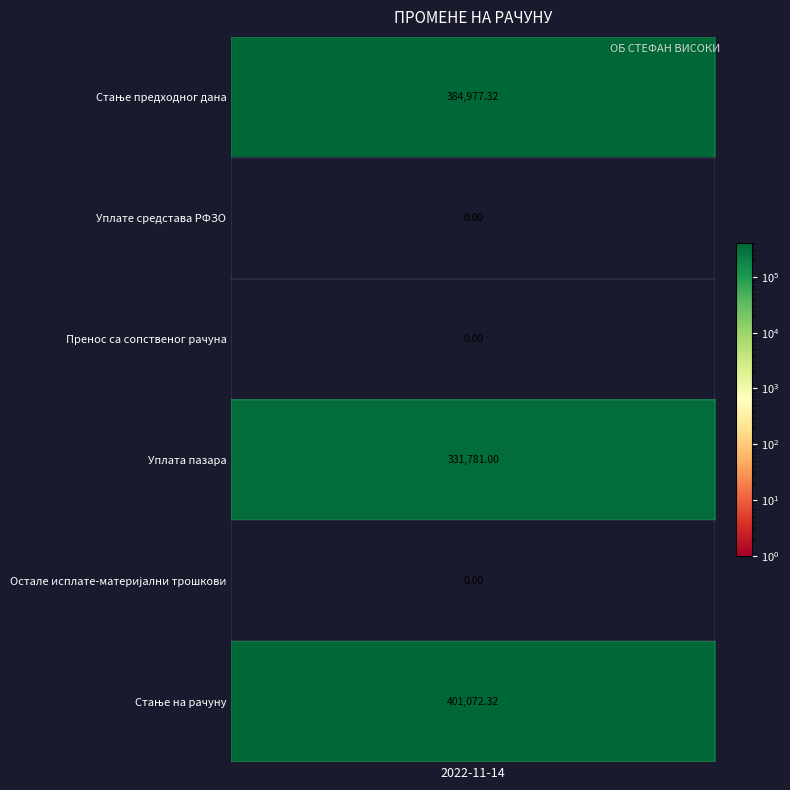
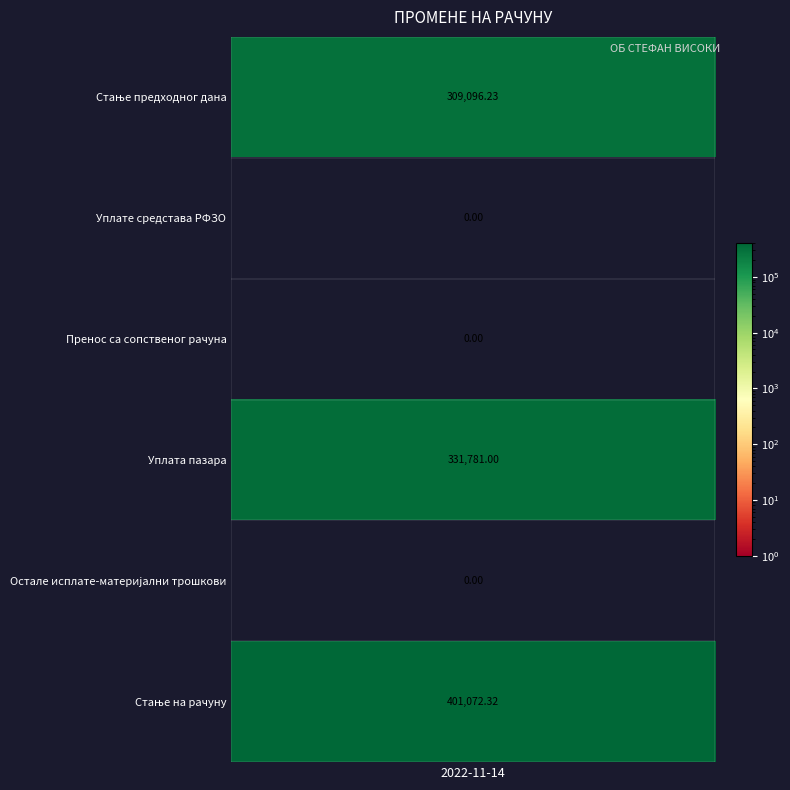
  {
    "Стање предходног дана": {
-     "2022-11-14": "384,977.32"
+     "2022-11-14": "309,096.23"
    },
    "Уплата пазара": {
      "2022-11-14": "331,781.00"
    },
    "Стање на рачуну": {
      "2022-11-14": "401,072.32"
    }
  }
